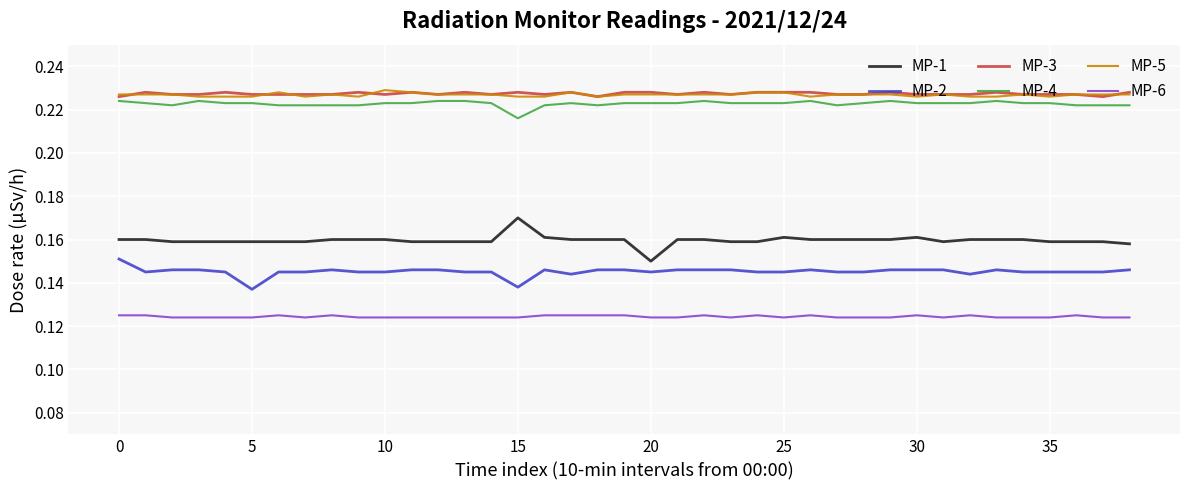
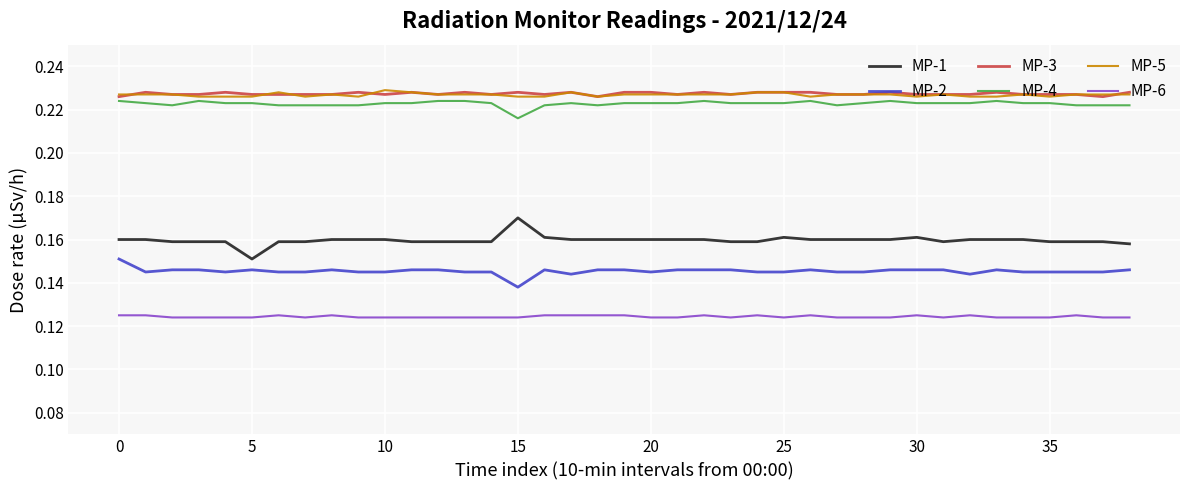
  {
    "MP-1": {
      "0": 0.160,
-     "5": 0.159,
+     "5": 0.151,
      "10": 0.160,
      "15": 0.170,
-     "20": 0.15,
+     "20": 0.16,
      "25": 0.161,
      "30": 0.161,
      "35": 0.159
    },
    "MP-2": {
      "0": 0.151,
-     "5": 0.137,
+     "5": 0.146,
      "10": 0.145,
      "15": 0.138,
      "20": 0.145,
      "25": 0.145,
      "30": 0.146,
      "35": 0.145
    },
    "MP-3": {
      "10": 0.227,
      "15": 0.228
    },
    "MP-4": {
      "0": 0.224,
      "5": 0.223,
      "10": 0.223,
      "15": 0.216,
      "20": 0.223,
      "25": 0.223,
      "30": 0.223,
      "35": 0.223
    },
    "MP-5": {
      "10": 0.229,
      "15": 0.226
    },
    "MP-6": {
      "0": 0.125,
      "5": 0.124,
      "10": 0.124,
      "15": 0.124,
      "20": 0.124,
      "25": 0.124,
      "30": 0.125,
      "35": 0.124
    }
  }
